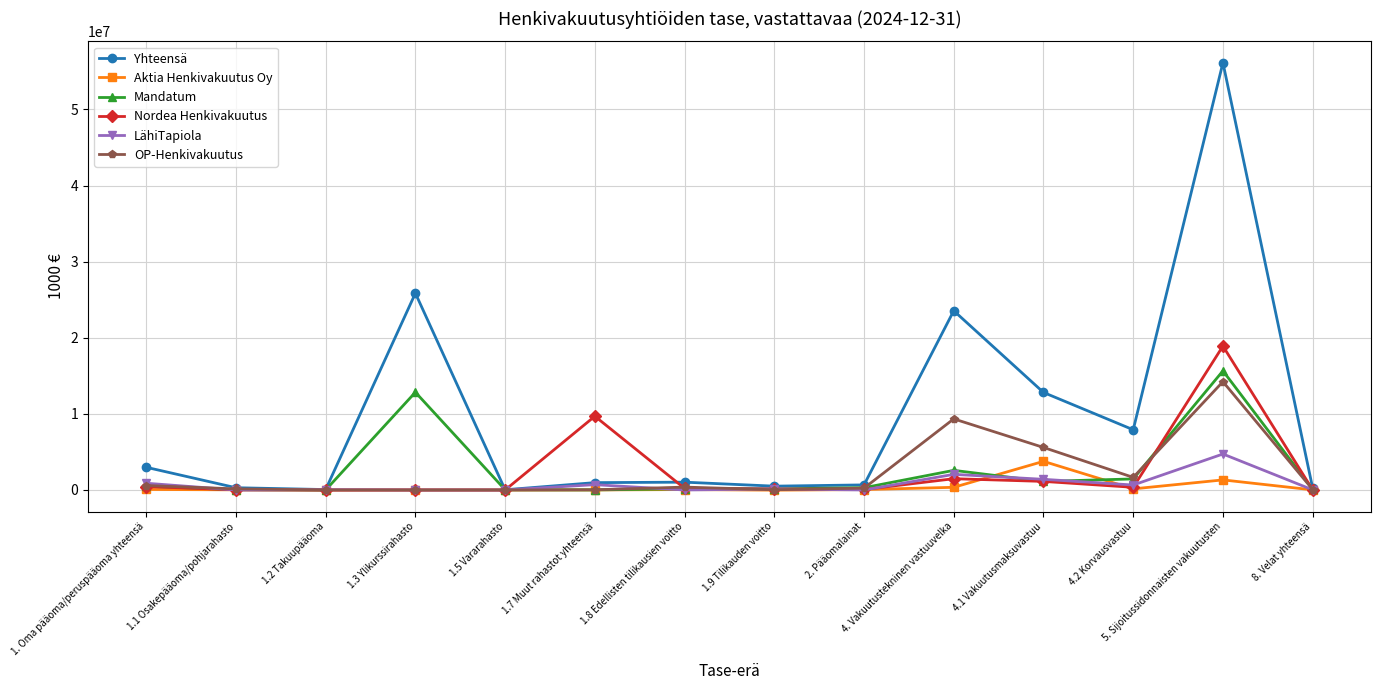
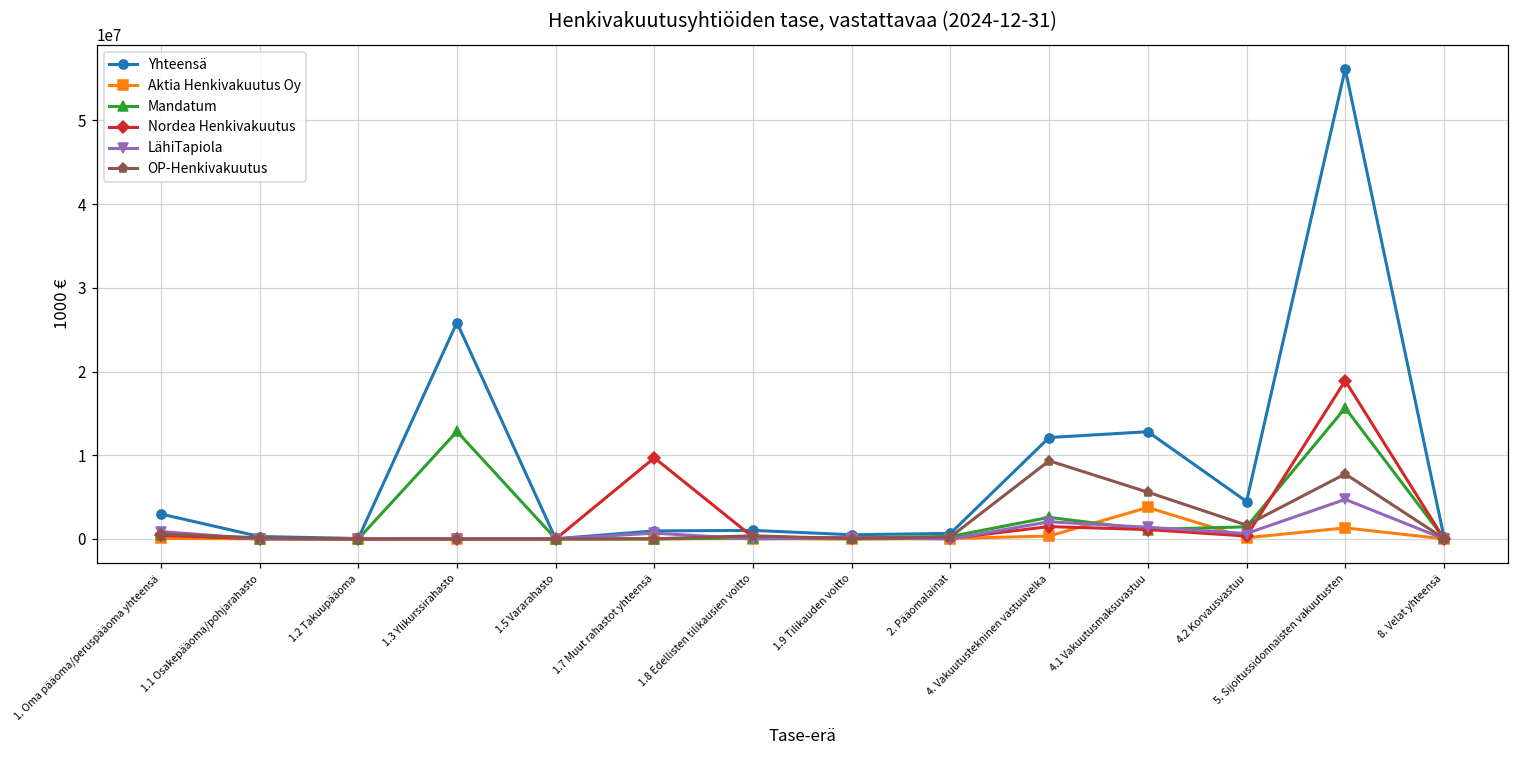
  {
    "Yhteensä": {
      "1. Oma pääoma/peruspääoma yhteensä": 3000000,
      "1.3 Ylikurssirahasto": 26000000,
      "1.8 Edellisten tilikausien voitto": 1000000,
      "1.9 Tilikauden voitto": 1000000,
      "2. Pääomalainat": 1000000,
-     "4. Vakuutustekninen vastuuvelka": 24000000,
+     "4. Vakuutustekninen vastuuvelka": 12000000,
      "4.1 Vakuutusmaksuvastuu": 13000000,
-     "4.2 Korvausvastuu": 8000000,
+     "4.2 Korvausvastuu": 4000000,
      "5. Sijoitussidonnaisten vakuutusten": 56000000
    },
    "Aktia Henkivakuutus Oy": {
      "1. Oma pääoma/peruspääoma yhteensä": 0,
      "4. Vakuutustekninen vastuuvelka": 0,
      "4.1 Vakuutusmaksuvastuu": 4000000,
      "5. Sijoitussidonnaisten vakuutusten": 1000000
    },
    "Mandatum": {
      "1.3 Ylikurssirahasto": 13000000,
      "4. Vakuutustekninen vastuuvelka": 3000000,
      "5. Sijoitussidonnaisten vakuutusten": 16000000
    },
    "Nordea Henkivakuutus": {
      "1.7 Muut rahastot yhteensä": 10000000,
      "4. Vakuutustekninen vastuuvelka": 1000000,
      "5. Sijoitussidonnaisten vakuutusten": 19000000
    },
    "LähiTapiola": {
      "4. Vakuutustekninen vastuuvelka": 2000000,
      "5. Sijoitussidonnaisten vakuutusten": 5000000
    },
    "OP-Henkivakuutus": {
      "4. Vakuutustekninen vastuuvelka": 9000000,
      "4.1 Vakuutusmaksuvastuu": 6000000,
-     "5. Sijoitussidonnaisten vakuutusten": 14000000
+     "5. Sijoitussidonnaisten vakuutusten": 8000000
    }
  }
